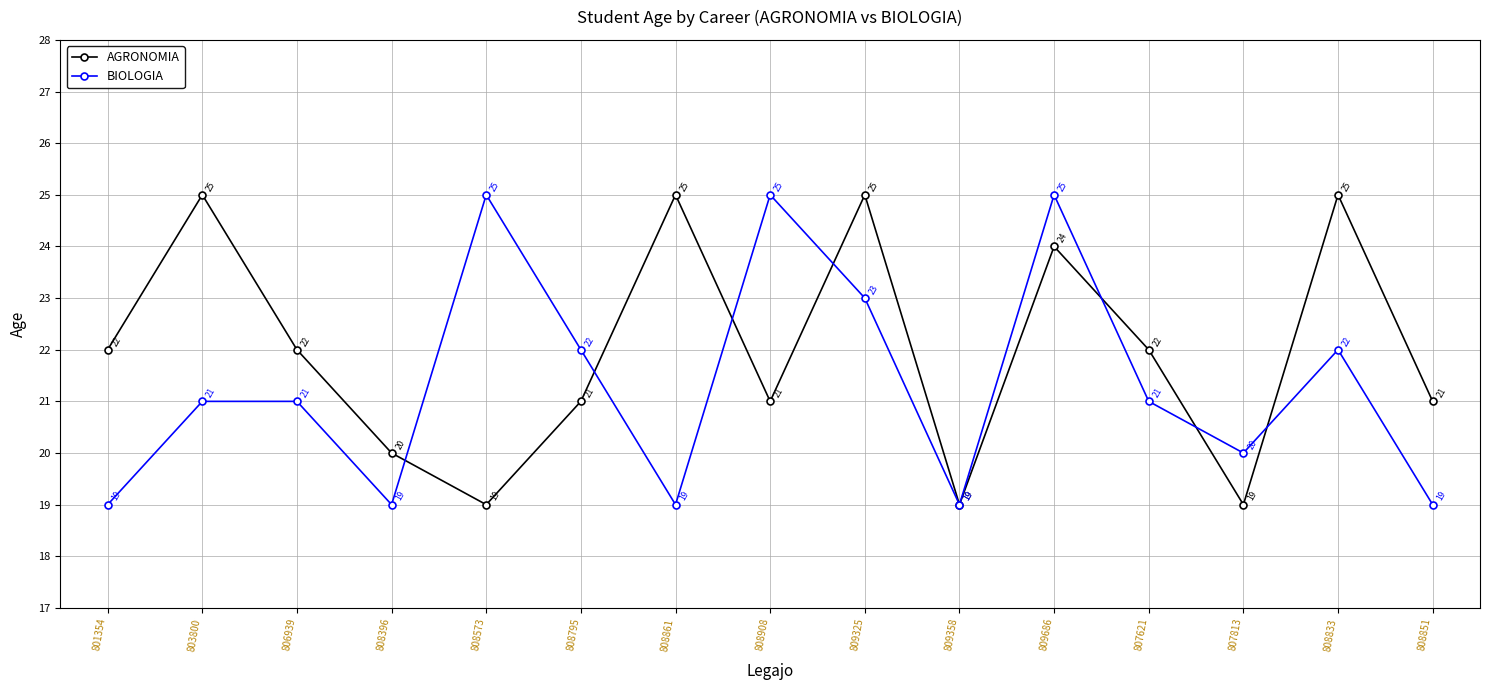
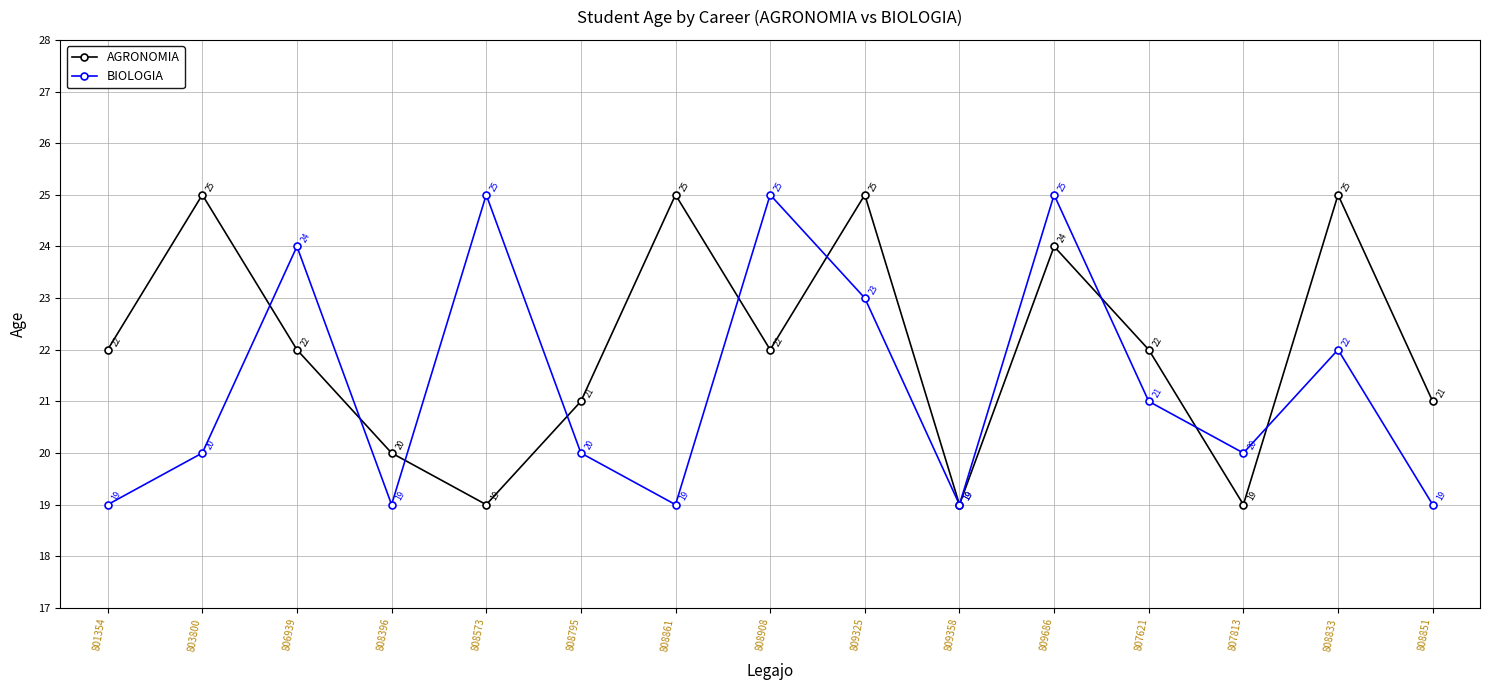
  {
    "AGRONOMIA": {
      "801354": 22,
      "803800": 25,
      "806939": 22,
      "808396": 20,
      "808573": 19,
      "808795": 21,
      "808861": 25,
-     "808908": 21,
+     "808908": 22,
      "809325": 25,
      "809686": 24,
      "807621": 22,
      "807813": 19,
      "808833": 25,
      "808851": 21
    },
    "BIOLOGIA": {
      "801354": 19,
-     "803800": 21,
-     "806939": 21,
+     "803800": 20,
+     "806939": 24,
      "808396": 19,
      "808573": 25,
-     "808795": 22,
+     "808795": 20,
      "808861": 19,
      "808908": 25,
      "809325": 23,
      "809686": 25,
      "807621": 21,
      "807813": 20,
      "808833": 22,
      "808851": 19
    }
  }
